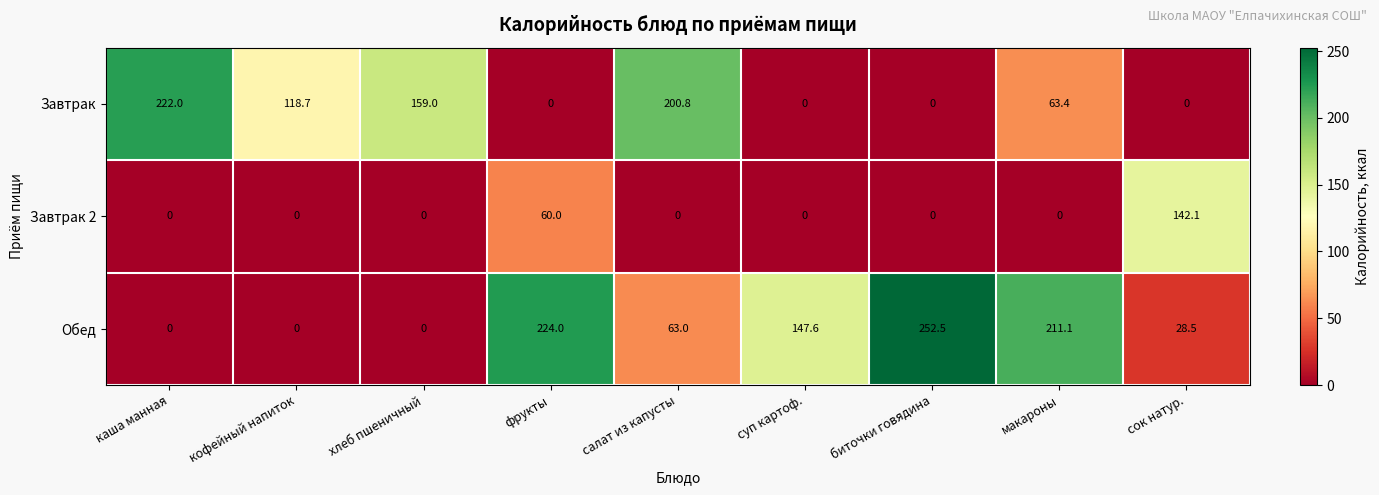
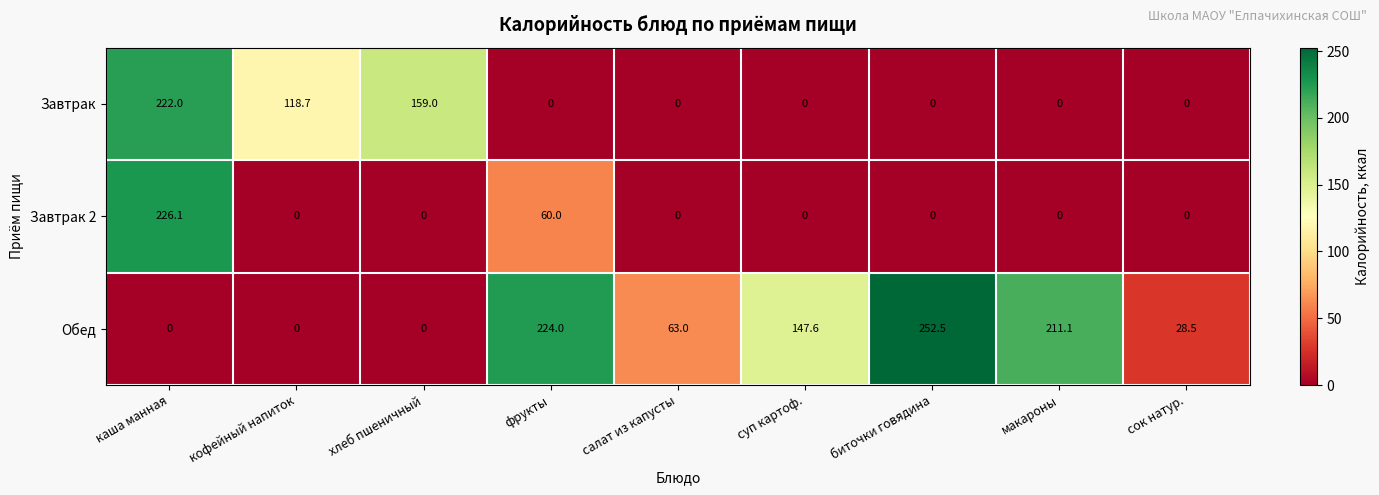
  {
    "Завтрак": {
      "каша манная": 222.0,
      "кофейный напиток": 118.7,
      "хлеб пшеничный": 159.0,
      "фрукты": 0,
-     "салат из капусты": 200.8,
+     "салат из капусты": 0,
      "суп картоф.": 0,
      "биточки говядина": 0,
-     "макароны": 63.4,
+     "макароны": 0,
      "сок натур.": 0
    },
    "Завтрак 2": {
-     "каша манная": 0,
+     "каша манная": 226.1,
      "кофейный напиток": 0,
      "хлеб пшеничный": 0,
      "фрукты": 60.0,
      "салат из капусты": 0,
      "суп картоф.": 0,
      "биточки говядина": 0,
      "макароны": 0,
-     "сок натур.": 142.1
+     "сок натур.": 0
    },
    "Обед": {
      "каша манная": 0,
      "кофейный напиток": 0,
      "хлеб пшеничный": 0,
      "фрукты": 224.0,
      "салат из капусты": 63.0,
      "суп картоф.": 147.6,
      "биточки говядина": 252.5,
      "макароны": 211.1,
      "сок натур.": 28.5
    }
  }
